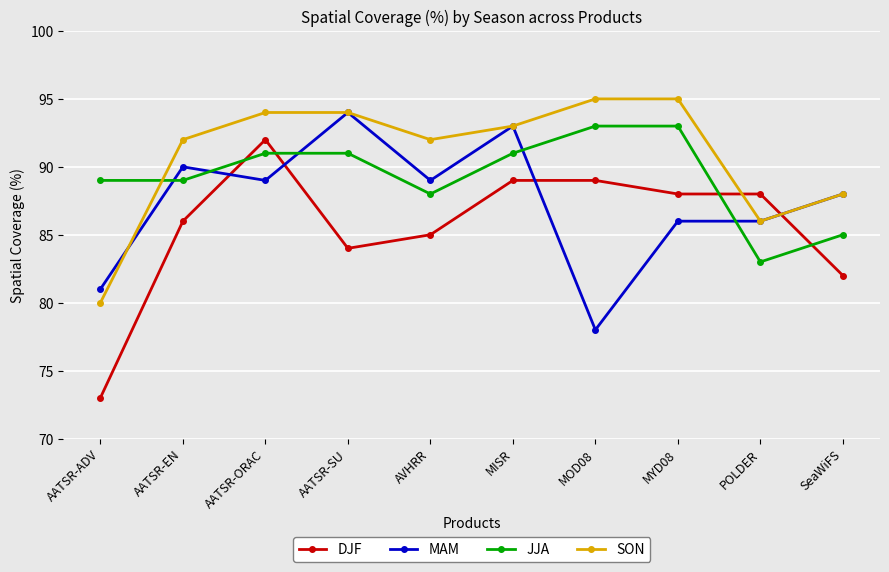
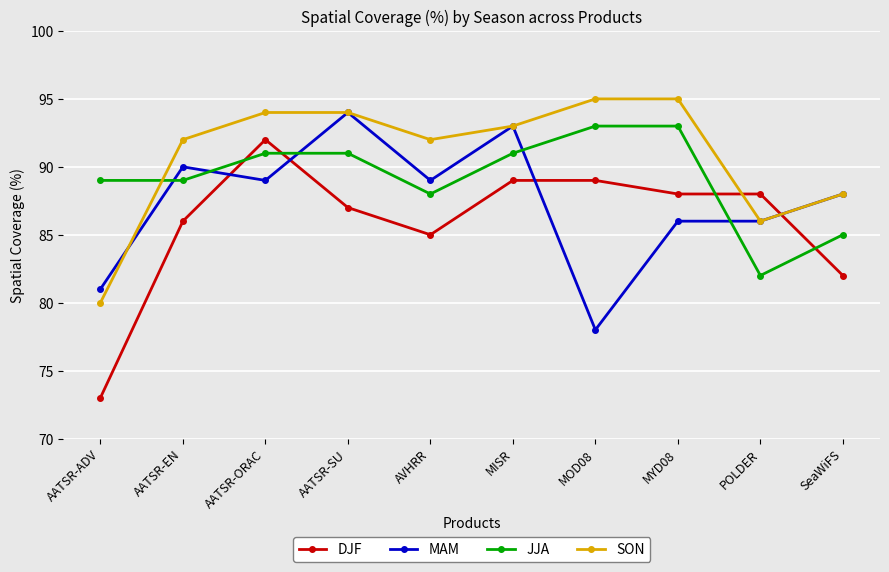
  {
    "DJF": {
      "AATSR-ADV": 73,
      "AATSR-EN": 86,
      "AATSR-ORAC": 92,
-     "AATSR-SU": 84,
+     "AATSR-SU": 87,
      "AVHRR": 85,
      "MISR": 89,
      "MOD08": 89,
      "MYD08": 88,
      "POLDER": 88,
      "SeaWiFS": 82
    },
    "MAM": {
      "AATSR-ADV": 81,
      "AATSR-EN": 90,
      "AATSR-ORAC": 89,
      "AVHRR": 89,
      "MOD08": 78,
      "MYD08": 86
    },
    "JJA": {
      "AATSR-ADV": 89,
      "AATSR-EN": 89,
      "AATSR-ORAC": 91,
      "AATSR-SU": 91,
      "AVHRR": 88,
      "MISR": 91,
      "MOD08": 93,
      "MYD08": 93,
-     "POLDER": 83,
+     "POLDER": 82,
      "SeaWiFS": 85
    },
    "SON": {
      "AATSR-ADV": 80,
      "AATSR-EN": 92,
      "AATSR-ORAC": 94,
      "AVHRR": 92,
      "MOD08": 95,
      "MYD08": 95
    }
  }
